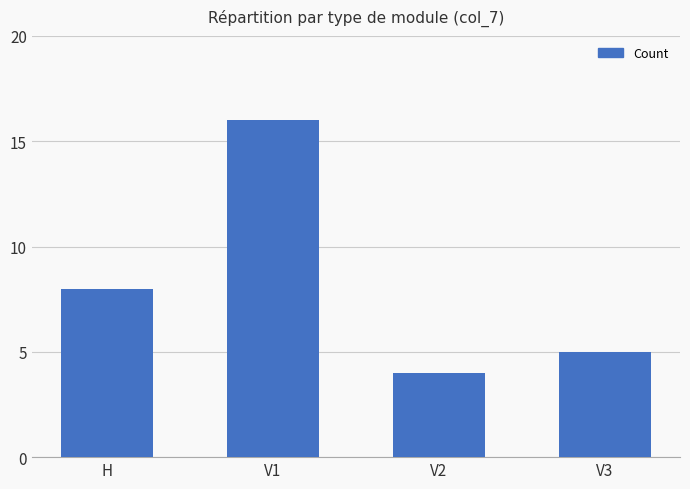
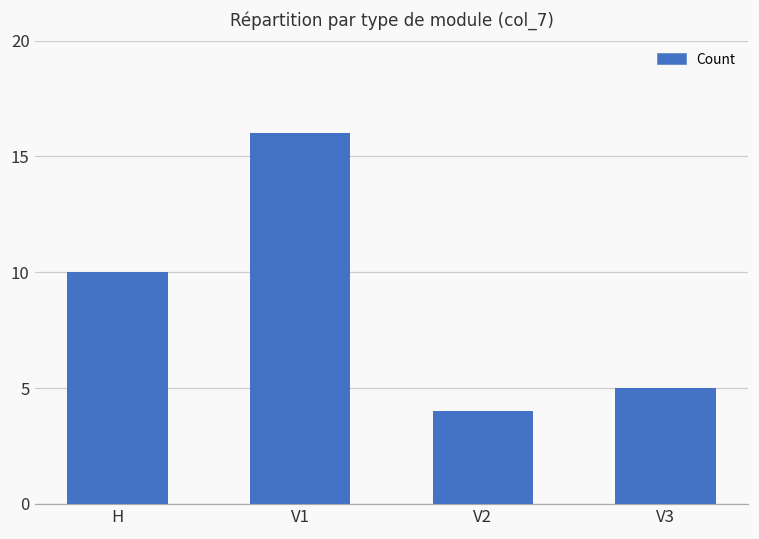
  {
-   "H": 8,
+   "H": 10,
    "V1": 16,
    "V2": 4,
    "V3": 5
  }
